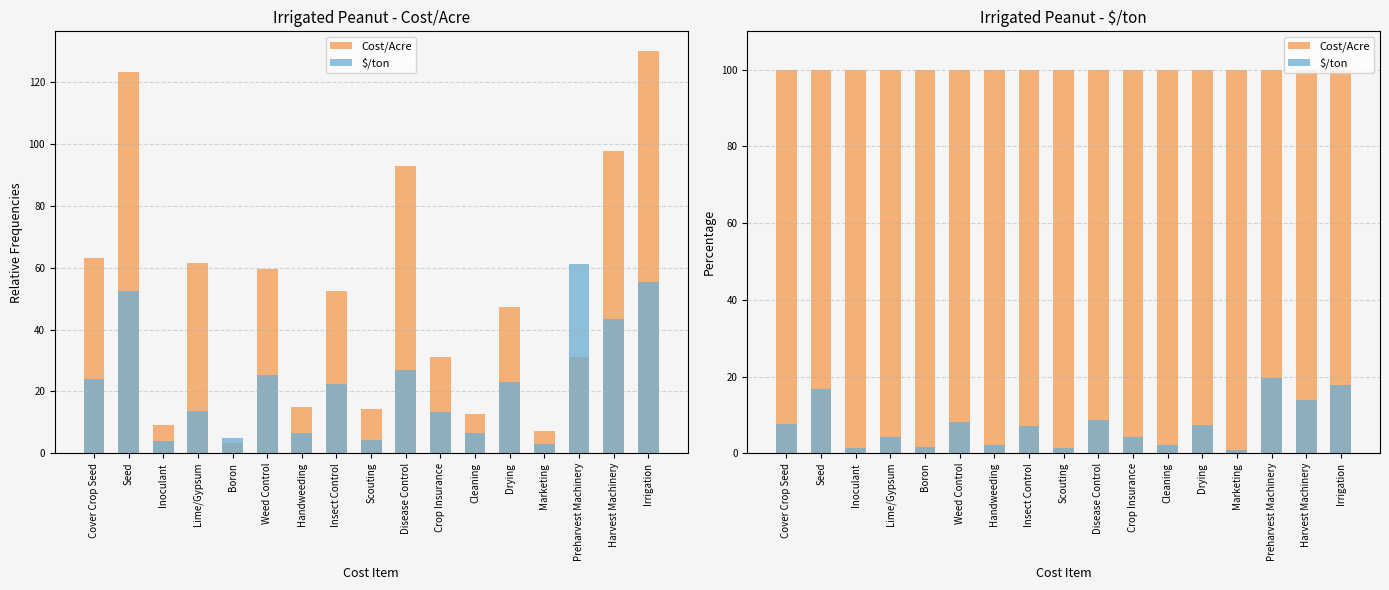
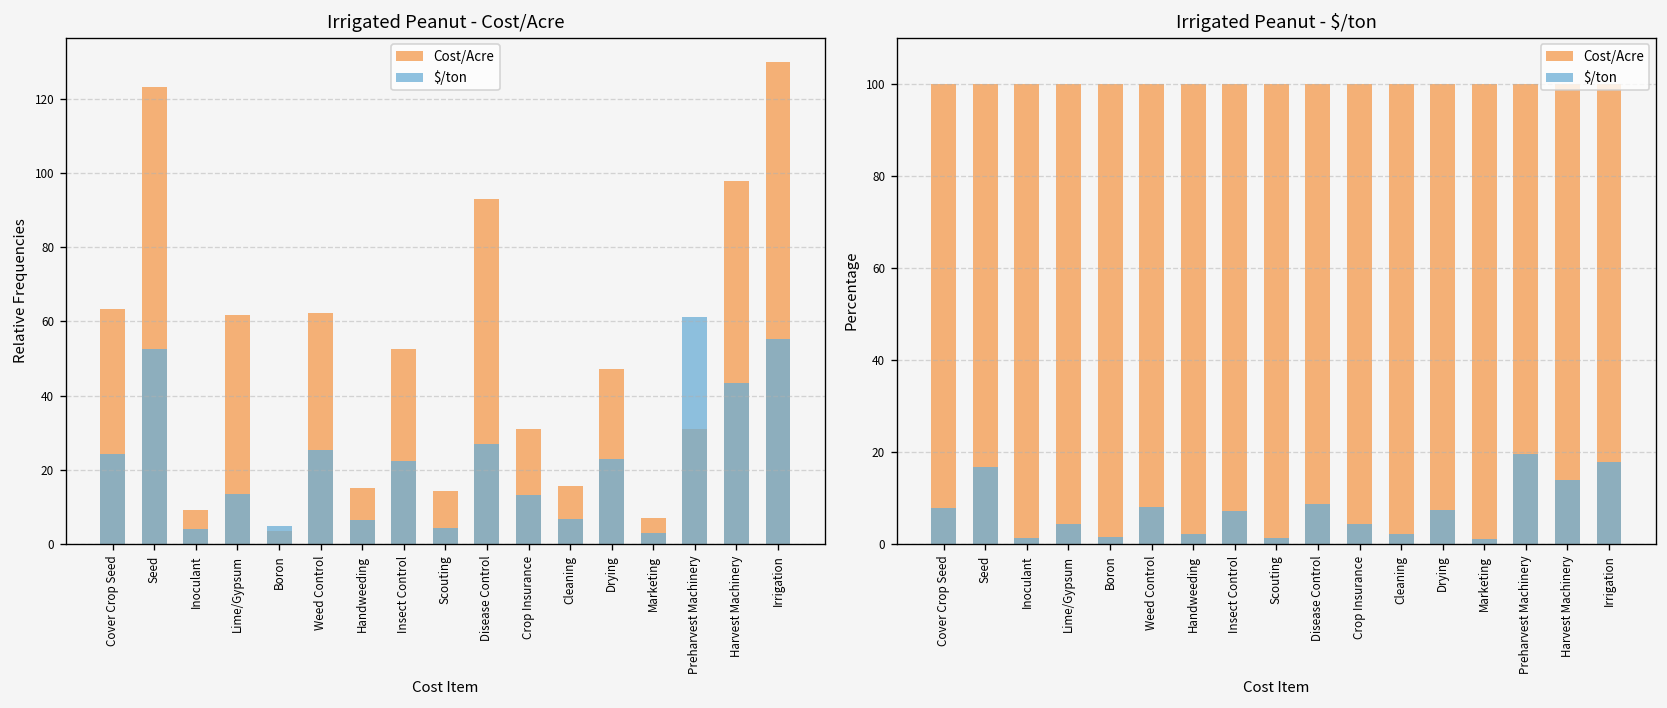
  {
    "Irrigated Peanut - Cost/Acre": {
      "Cost/Acre": {
        "Cover Crop Seed": 63,
        "Seed": 123,
        "Inoculant": 9,
        "Lime/Gypsum": 62,
-       "Weed Control": 59,
+       "Weed Control": 62,
        "Handweeding": 15,
        "Insect Control": 52,
        "Scouting": 14,
        "Disease Control": 93,
        "Crop Insurance": 31,
-       "Cleaning": 13,
+       "Cleaning": 16,
        "Drying": 47,
        "Marketing": 7,
        "Harvest Machinery": 98,
        "Irrigation": 130
      },
      "$/ton": {
        "Boron": 5,
        "Preharvest Machinery": 61
      }
    },
    "Irrigated Peanut - $/ton": {
      "Cost/Acre": {
        "Cover Crop Seed": 100,
        "Seed": 100,
        "Inoculant": 100,
        "Lime/Gypsum": 100,
        "Boron": 100,
        "Weed Control": 100,
        "Handweeding": 100,
        "Insect Control": 100,
        "Scouting": 100,
        "Disease Control": 100,
        "Crop Insurance": 100,
        "Cleaning": 100,
        "Drying": 100,
        "Marketing": 100,
        "Preharvest Machinery": 100
      }
    }
  }
